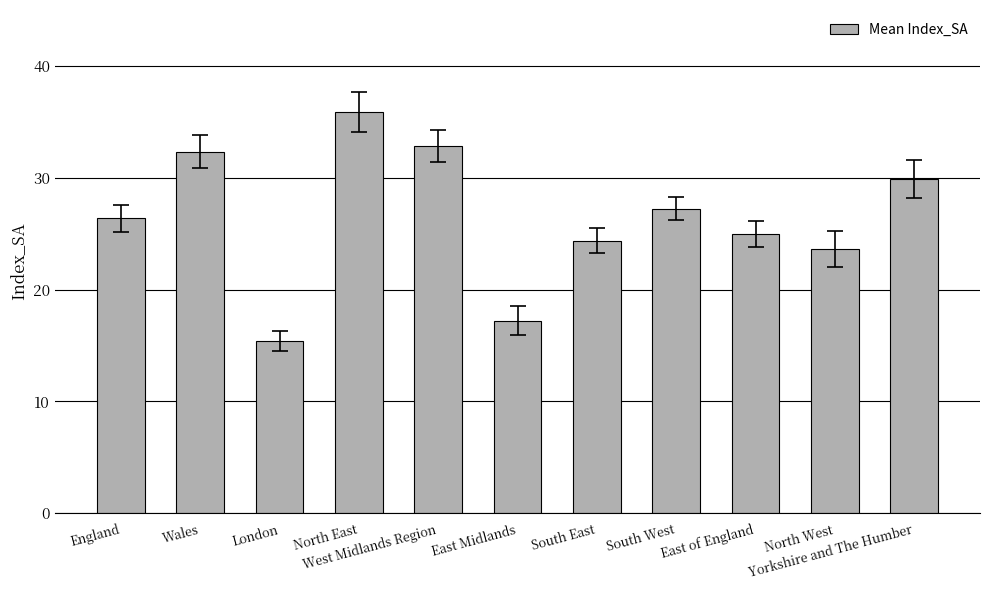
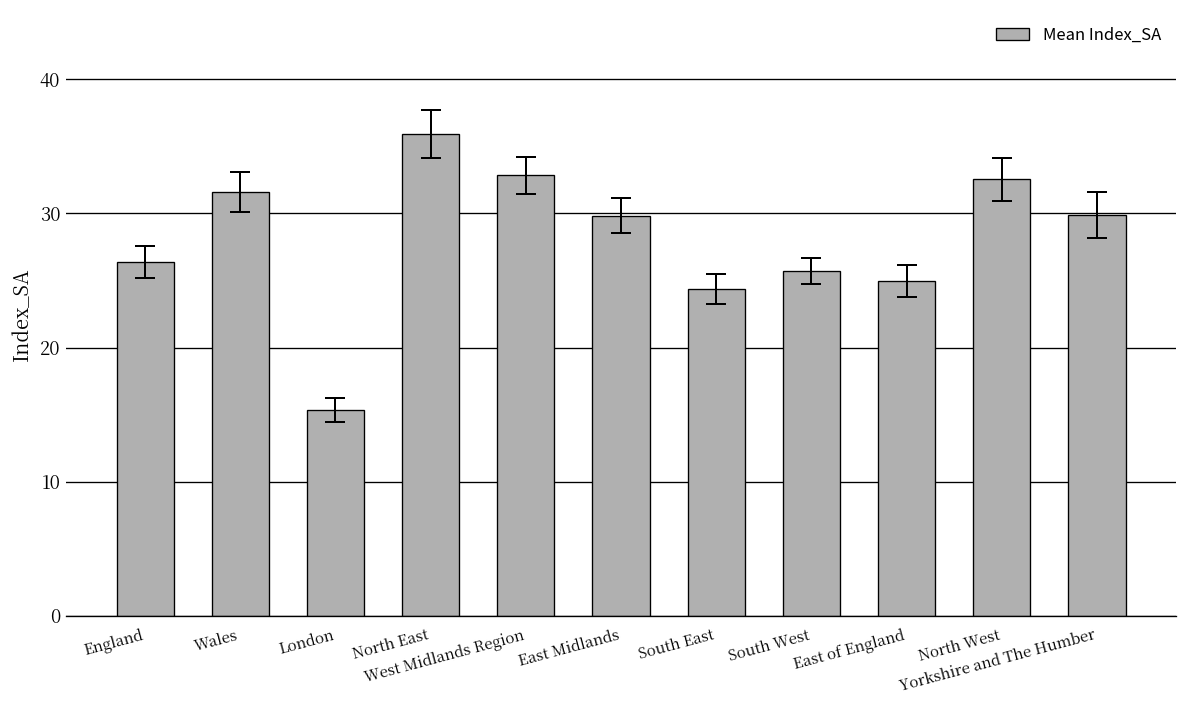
  {
    "Mean Index_SA": {
      "England": 26.4,
-     "Wales": 32.3,
+     "Wales": 31.6,
      "London": 15.4,
      "North East": 35.9,
      "West Midlands Region": 32.8,
-     "East Midlands": 17.2,
+     "East Midlands": 29.8,
      "South East": 24.4,
-     "South West": 27.2,
+     "South West": 25.7,
      "East of England": 25.0,
-     "North West": 23.6,
+     "North West": 32.5,
      "Yorkshire and The Humber": 29.9
    }
  }
